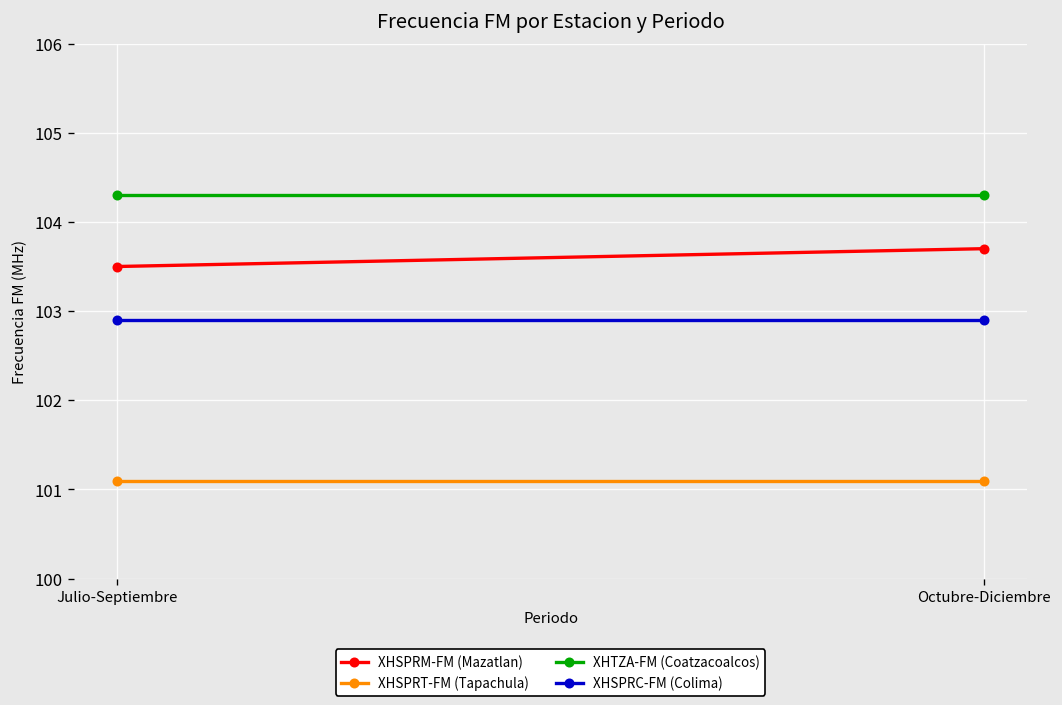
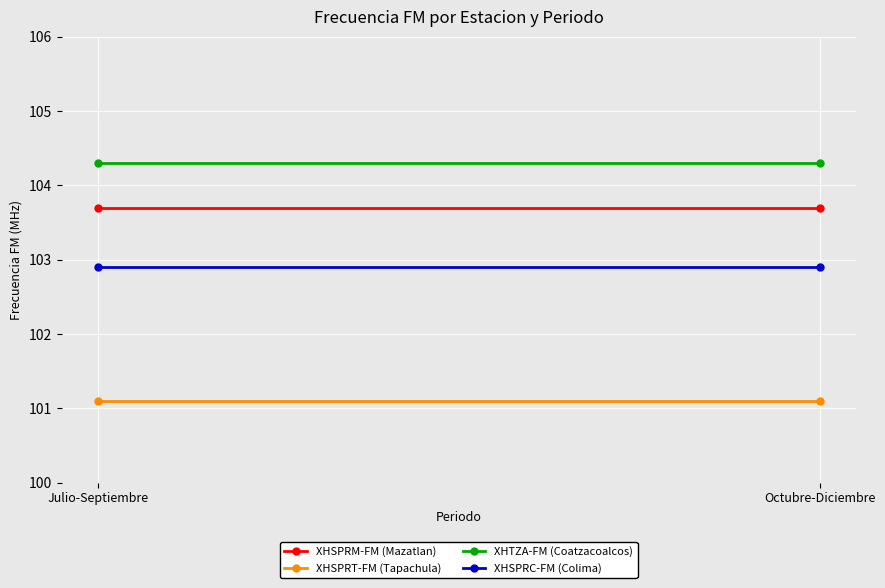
  {
    "XHSPRM-FM (Mazatlan)": {
-     "Julio-Septiembre": 103.5,
+     "Julio-Septiembre": 103.7,
      "Octubre-Diciembre": 103.7
    },
    "XHSPRT-FM (Tapachula)": {
      "Julio-Septiembre": 101.1,
      "Octubre-Diciembre": 101.1
    },
    "XHTZA-FM (Coatzacoalcos)": {
      "Julio-Septiembre": 104.3,
      "Octubre-Diciembre": 104.3
    },
    "XHSPRC-FM (Colima)": {
      "Julio-Septiembre": 102.9,
      "Octubre-Diciembre": 102.9
    }
  }
